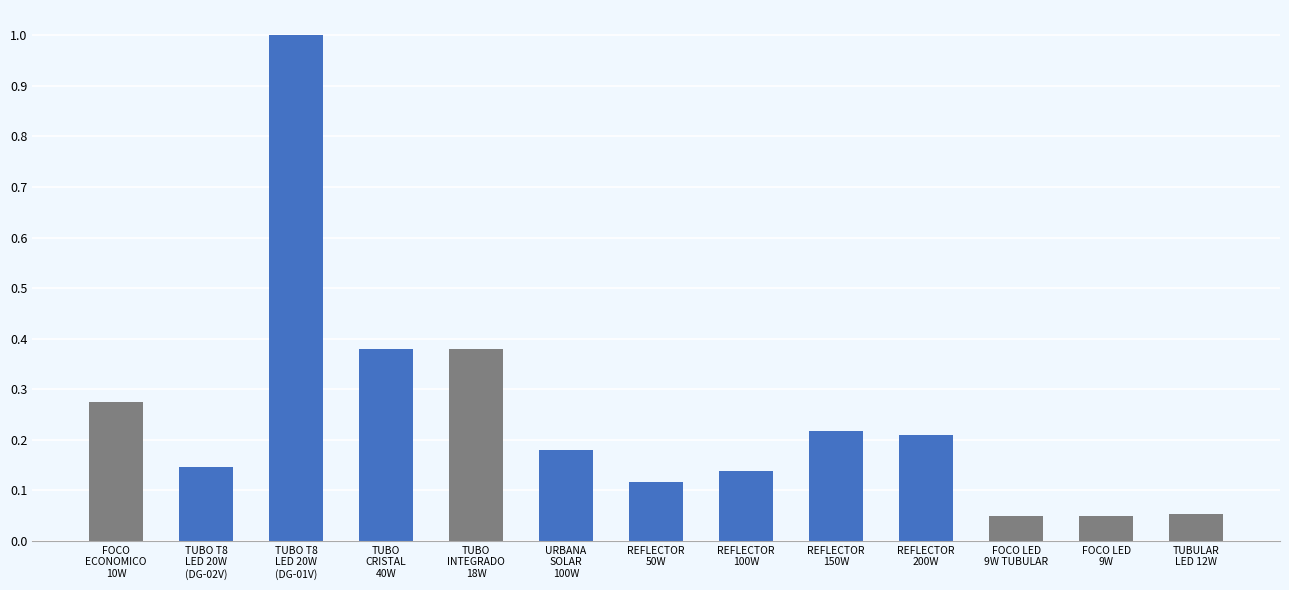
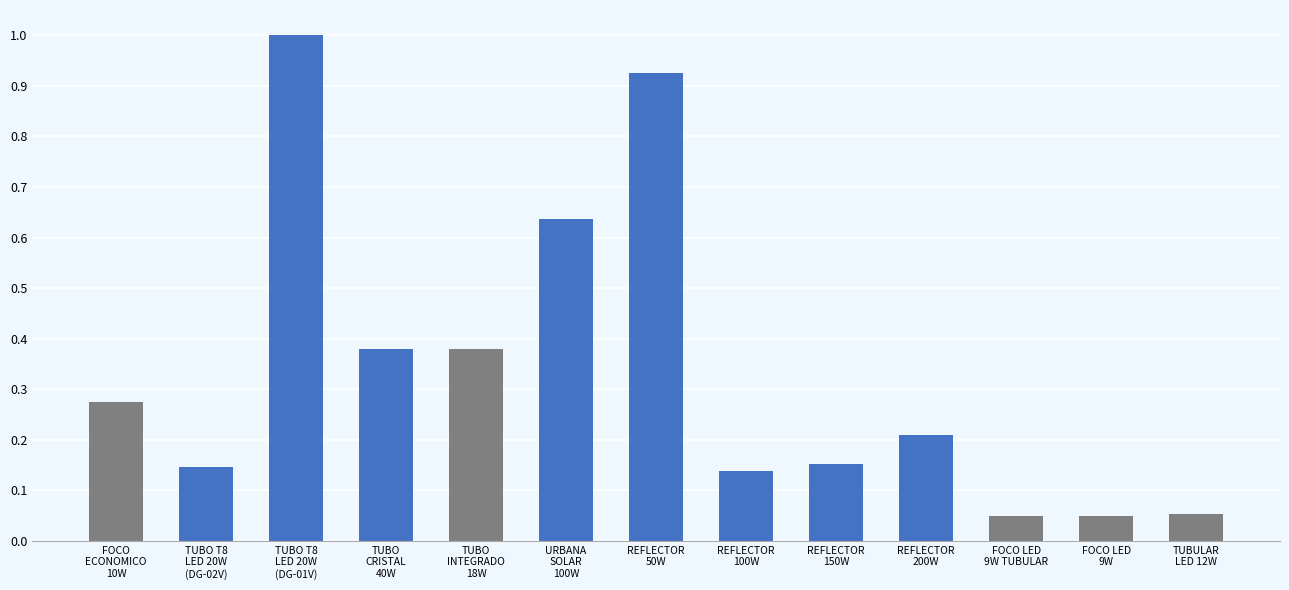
  {
    "FOCO ECONOMICO 10W": 0.28,
    "TUBO T8 LED 20W (DG-02V)": 0.15,
    "TUBO T8 LED 20W (DG-01V)": 1.00,
    "TUBO CRISTAL 40W": 0.38,
    "TUBO INTEGRADO 18W": 0.38,
-   "URBANA SOLAR 100W": 0.18,
-   "REFLECTOR 50W": 0.12,
+   "URBANA SOLAR 100W": 0.64,
+   "REFLECTOR 50W": 0.93,
    "REFLECTOR 100W": 0.14,
-   "REFLECTOR 150W": 0.22,
+   "REFLECTOR 150W": 0.15,
    "REFLECTOR 200W": 0.21,
    "FOCO LED 9W TUBULAR": 0.05,
    "FOCO LED 9W": 0.05,
    "TUBULAR LED 12W": 0.05
  }
